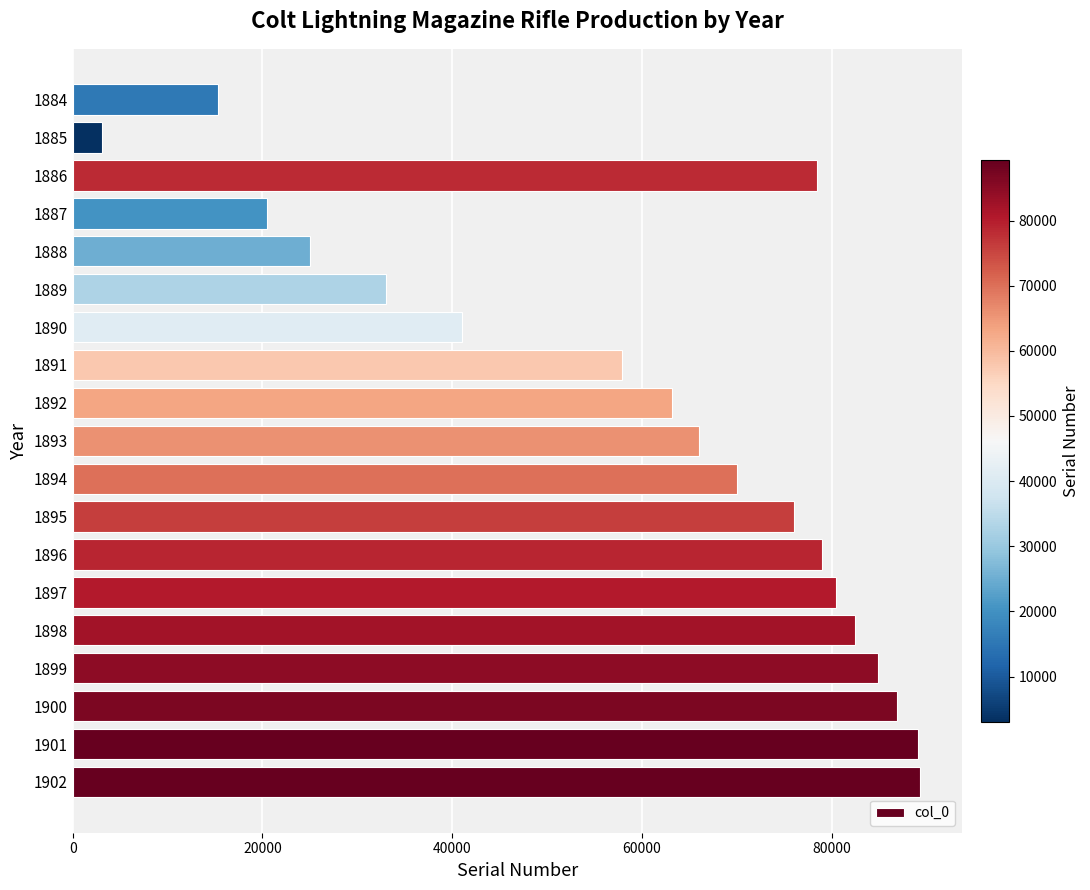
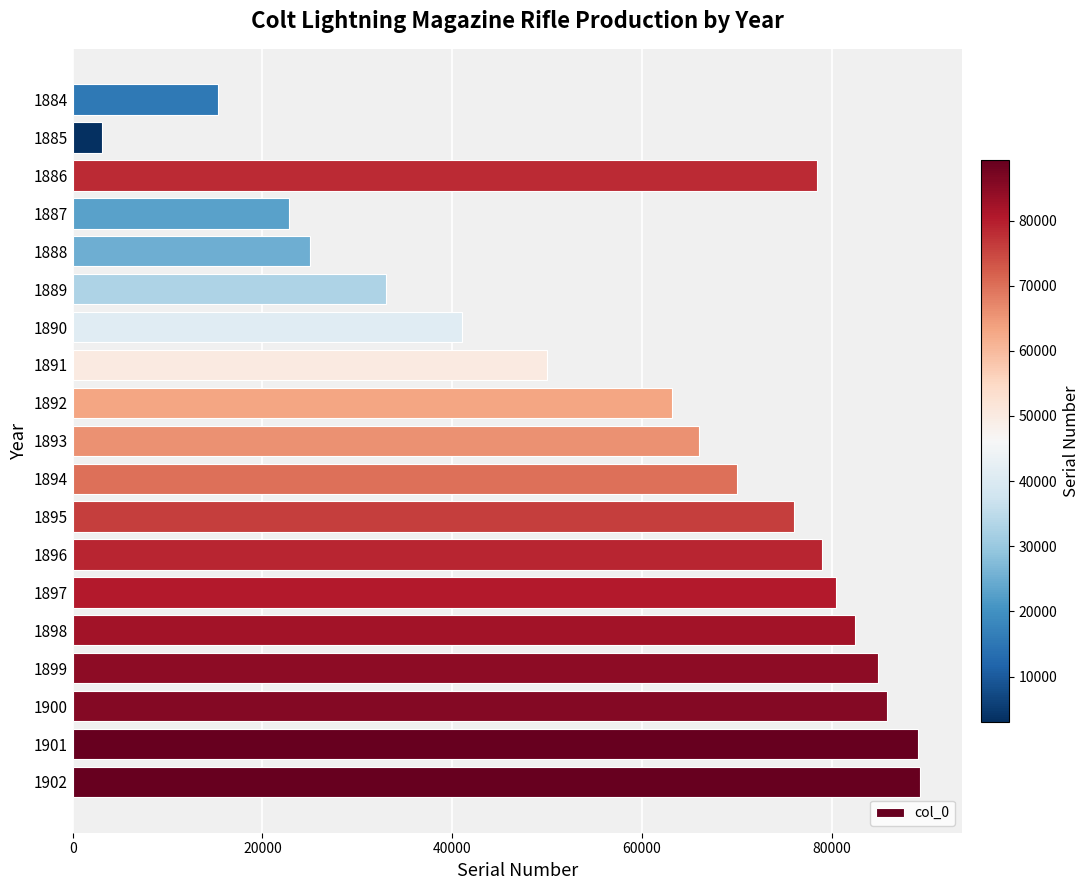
  {
    "1884": 15000,
    "1885": 3000,
    "1886": 78000,
-   "1887": 20000,
+   "1887": 23000,
    "1888": 25000,
    "1889": 33000,
    "1890": 41000,
-   "1891": 58000,
+   "1891": 50000,
    "1892": 63000,
    "1893": 66000,
    "1894": 70000,
    "1895": 76000,
    "1896": 79000,
    "1897": 80000,
    "1898": 82000,
    "1899": 85000,
-   "1900": 87000,
+   "1900": 86000,
    "1901": 89000,
    "1902": 89000
  }
